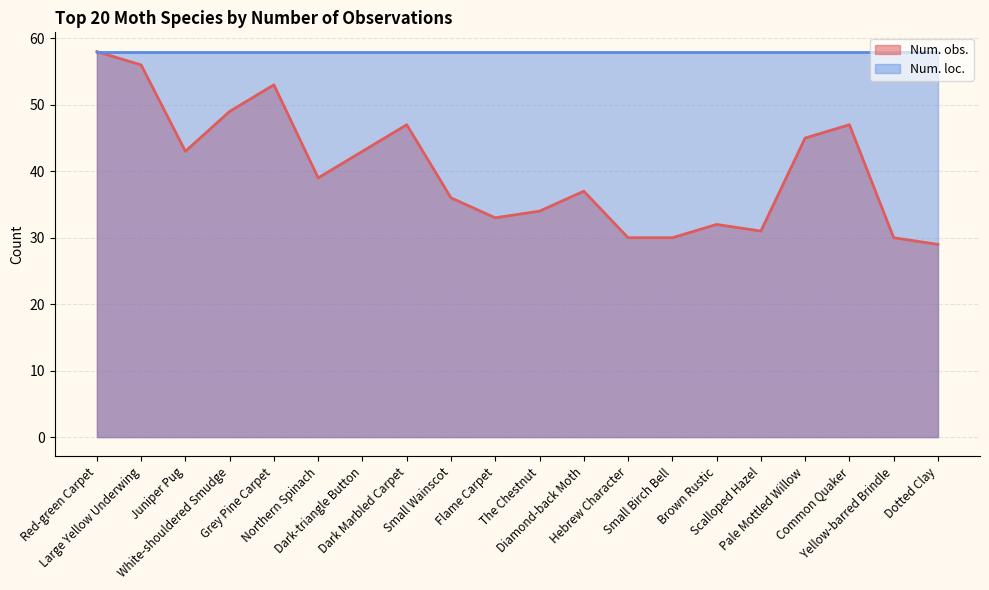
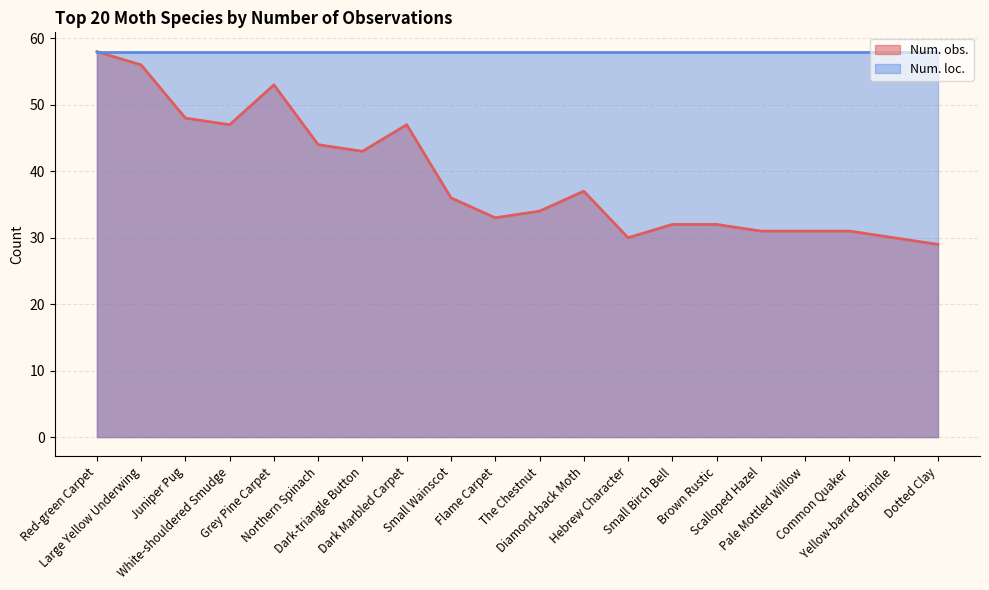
  {
    "Num. obs.": {
      "Large Yellow Underwing": 56,
-     "Juniper Pug": 43,
-     "White-shouldered Smudge": 49,
+     "Juniper Pug": 48,
+     "White-shouldered Smudge": 47,
      "Grey Pine Carpet": 53,
-     "Northern Spinach": 39,
+     "Northern Spinach": 44,
      "Dark-triangle Button": 43,
      "Dark Marbled Carpet": 47,
      "Small Wainscot": 36,
      "Flame Carpet": 33,
      "The Chestnut": 34,
      "Diamond-back Moth": 37,
      "Hebrew Character": 30,
-     "Small Birch Bell": 30,
+     "Small Birch Bell": 32,
      "Brown Rustic": 32,
      "Scalloped Hazel": 31,
-     "Pale Mottled Willow": 45,
-     "Common Quaker": 47,
+     "Pale Mottled Willow": 31,
+     "Common Quaker": 31,
      "Yellow-barred Brindle": 30,
      "Dotted Clay": 29
    },
    "Num. loc.": {
      "Large Yellow Underwing": 58,
      "Juniper Pug": 58,
      "White-shouldered Smudge": 58,
      "Grey Pine Carpet": 58,
      "Northern Spinach": 58,
      "Dark-triangle Button": 58,
      "Dark Marbled Carpet": 58,
      "Small Wainscot": 58,
      "Flame Carpet": 58,
      "The Chestnut": 58,
      "Diamond-back Moth": 58,
      "Hebrew Character": 58,
      "Small Birch Bell": 58,
      "Brown Rustic": 58,
      "Scalloped Hazel": 58,
      "Pale Mottled Willow": 58,
      "Common Quaker": 58
    }
  }
